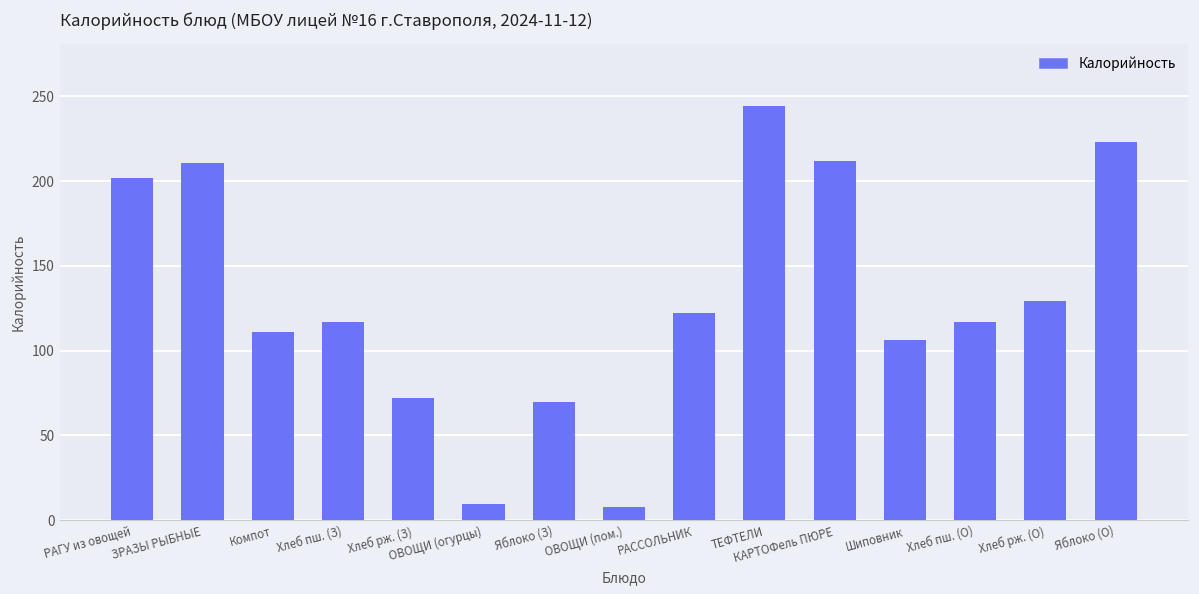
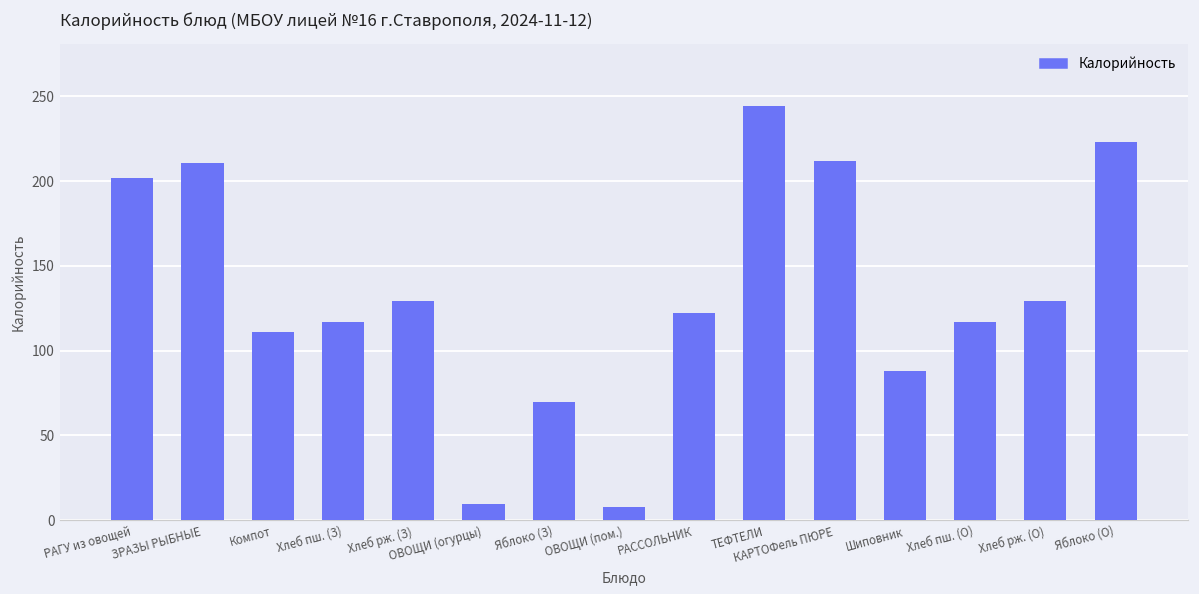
  {
    "РАГУ из овощей": 202,
    "ЗРАЗЫ РЫБНЫЕ": 211,
    "Компот": 111,
    "Хлеб пш. (З)": 117,
-   "Хлеб рж. (З)": 72,
+   "Хлеб рж. (З)": 129,
    "ОВОЩИ (огурцы)": 10,
    "Яблоко (З)": 70,
    "ОВОЩИ (пом.)": 8,
    "РАССОЛЬНИК": 122,
    "ТЕФТЕЛИ": 244,
    "КАРТОФель ПЮРЕ": 212,
-   "Шиповник": 106,
+   "Шиповник": 88,
    "Хлеб пш. (О)": 117,
    "Хлеб рж. (О)": 129,
    "Яблоко (О)": 223
  }
